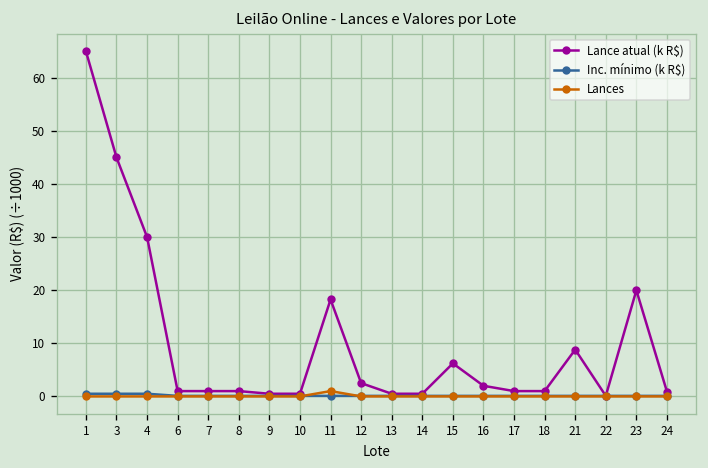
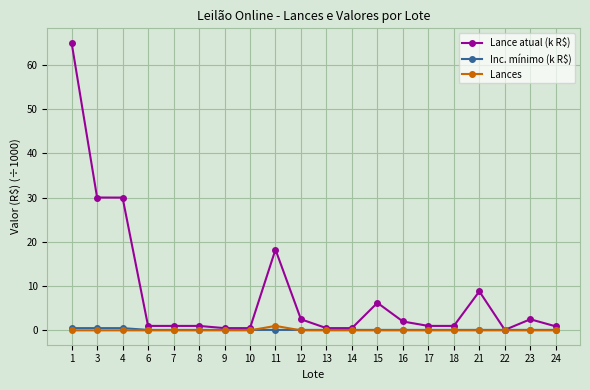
  {
    "Lance atual (k R$)": {
      "1": 65,
-     "3": 45,
+     "3": 30,
      "4": 30,
      "6": 1,
      "7": 1,
      "8": 1,
      "11": 18,
      "12": 3,
      "15": 6,
      "16": 2,
      "17": 1,
      "18": 1,
      "21": 9,
-     "23": 20,
+     "23": 3,
      "24": 1
    },
    "Inc. mínimo (k R$)": {
      "11": 0
    },
    "Lances": {
      "11": 1
    }
  }
